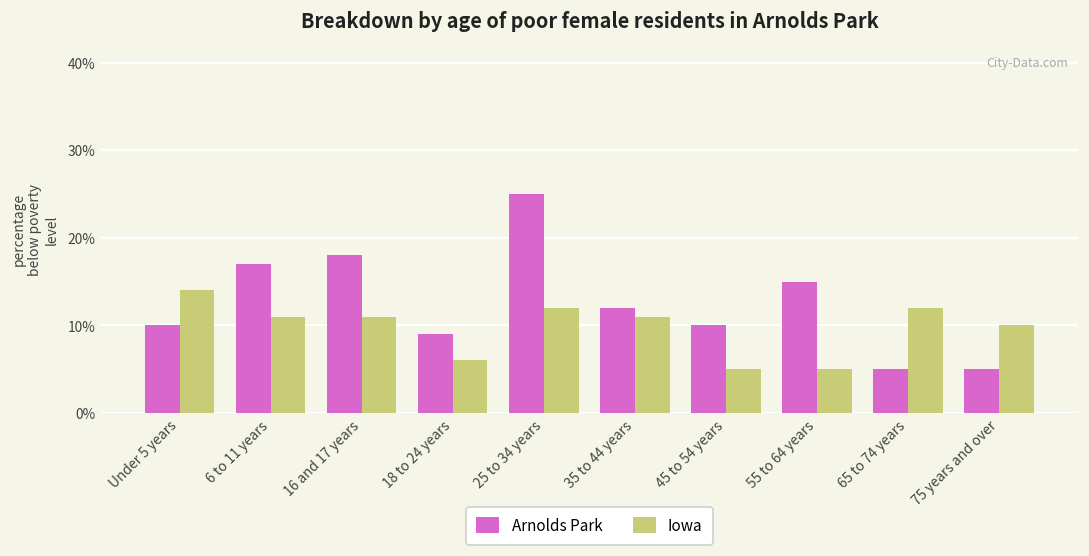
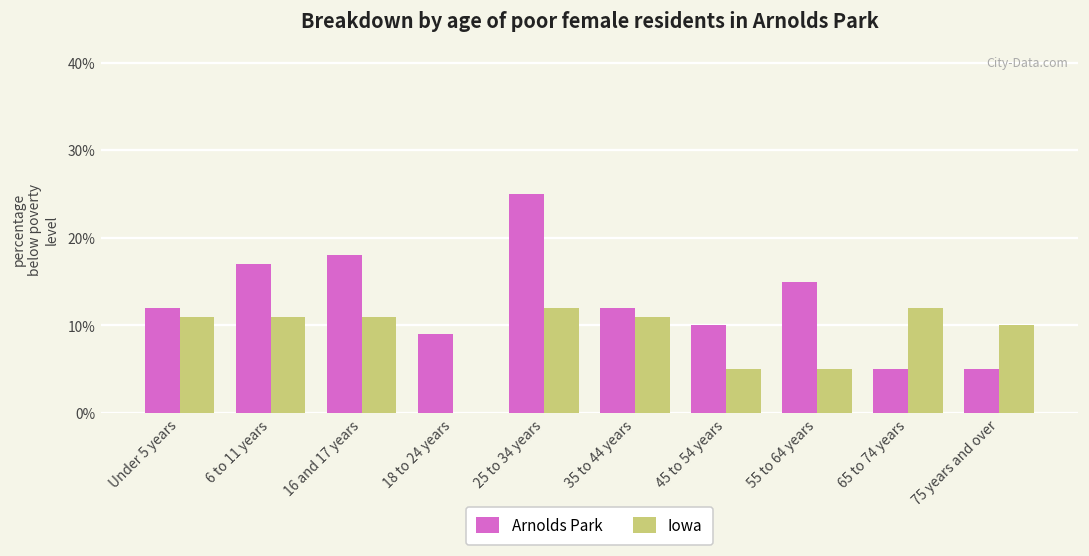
  {
    "Arnolds Park": {
-     "Under 5 years": "10%",
+     "Under 5 years": "12%",
      "6 to 11 years": "17%",
      "16 and 17 years": "18%",
      "18 to 24 years": "9%",
      "25 to 34 years": "25%",
      "35 to 44 years": "12%",
      "45 to 54 years": "10%",
      "55 to 64 years": "15%",
      "65 to 74 years": "5%",
      "75 years and over": "5%"
    },
    "Iowa": {
-     "Under 5 years": "14%",
+     "Under 5 years": "11%",
      "6 to 11 years": "11%",
      "16 and 17 years": "11%",
-     "18 to 24 years": "6%",
+     "18 to 24 years": "0%",
      "25 to 34 years": "12%",
      "35 to 44 years": "11%",
      "45 to 54 years": "5%",
      "55 to 64 years": "5%",
      "65 to 74 years": "12%",
      "75 years and over": "10%"
    }
  }
